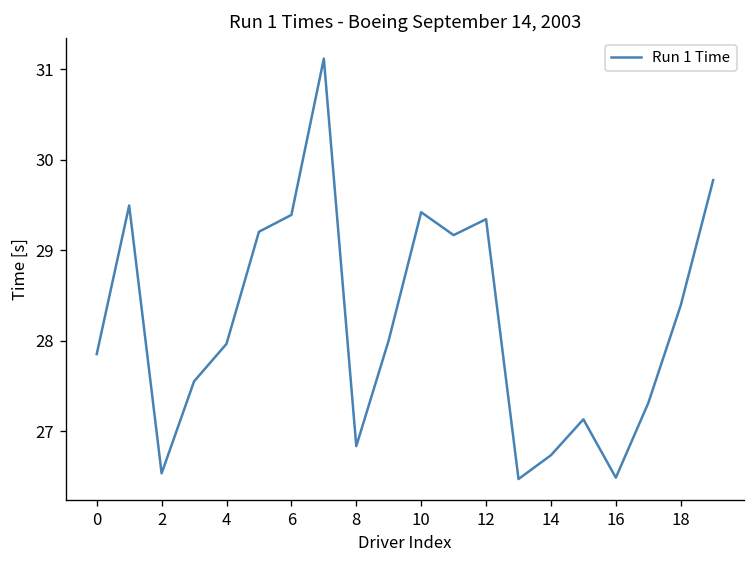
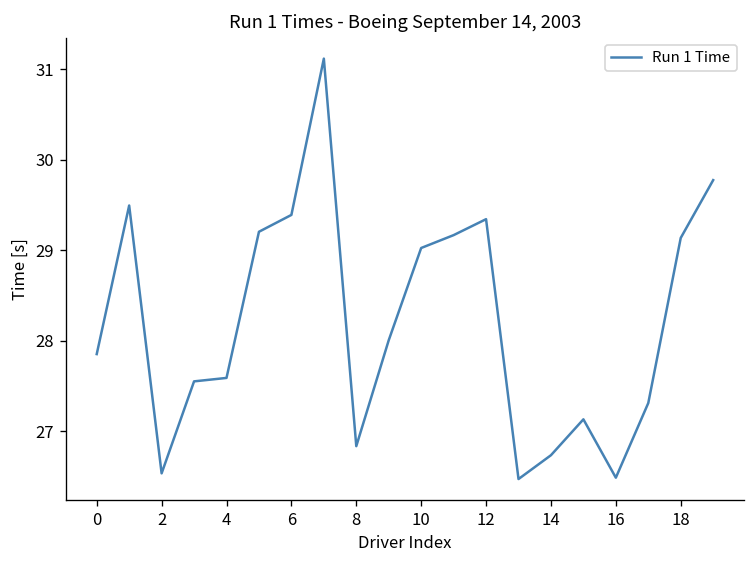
  {
    "0": 27.9,
    "2": 26.5,
-   "4": 28.0,
+   "4": 27.6,
    "6": 29.4,
    "8": 26.8,
-   "10": 29.4,
+   "10": 29.0,
    "12": 29.3,
    "14": 26.7,
    "16": 26.5,
-   "18": 28.4
+   "18": 29.1
  }
